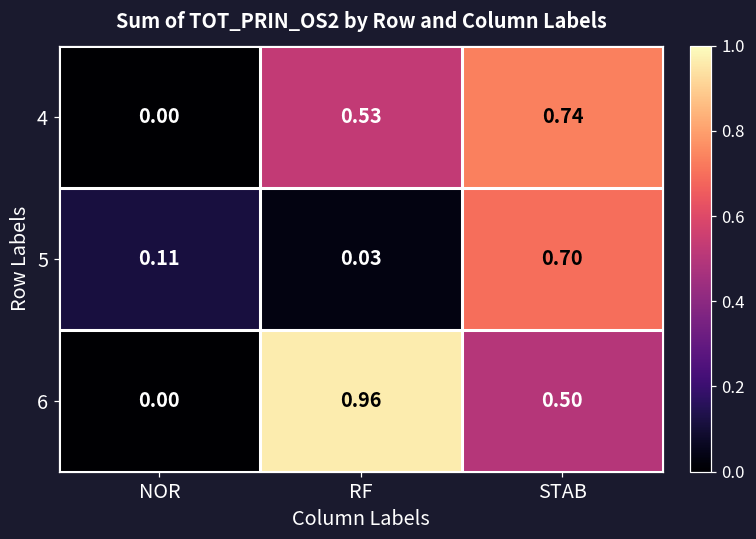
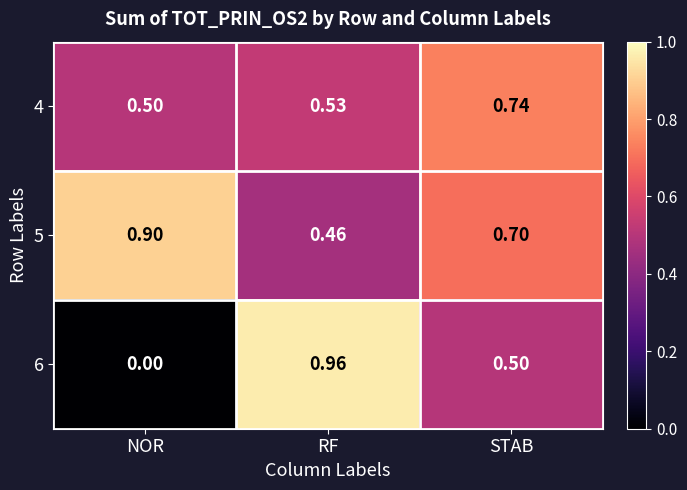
  {
    "4": {
-     "NOR": 0.00,
+     "NOR": 0.50,
      "RF": 0.53,
      "STAB": 0.74
    },
    "5": {
-     "NOR": 0.11,
-     "RF": 0.03,
+     "NOR": 0.90,
+     "RF": 0.46,
      "STAB": 0.70
    },
    "6": {
      "NOR": 0.00,
      "RF": 0.96,
      "STAB": 0.50
    }
  }
